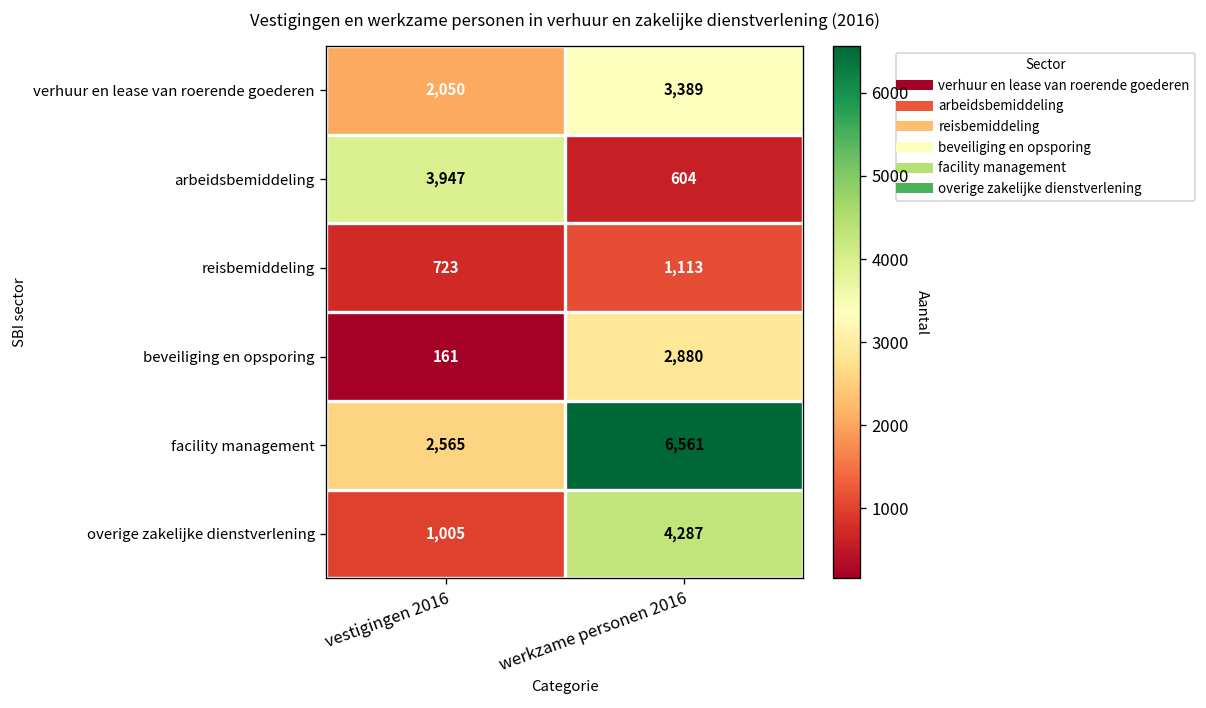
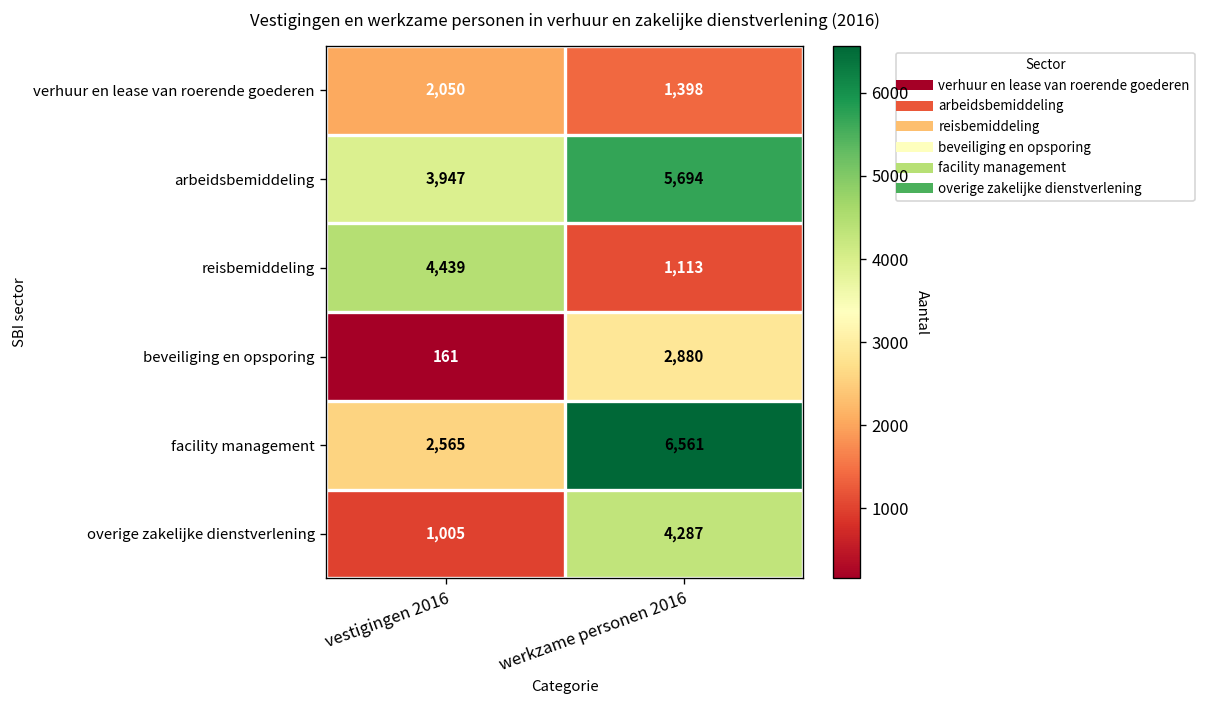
  {
    "verhuur en lease van roerende goederen": {
      "vestigingen 2016": "2,050",
-     "werkzame personen 2016": "3,389"
+     "werkzame personen 2016": "1,398"
    },
    "arbeidsbemiddeling": {
      "vestigingen 2016": "3,947",
-     "werkzame personen 2016": "604"
+     "werkzame personen 2016": "5,694"
    },
    "reisbemiddeling": {
-     "vestigingen 2016": "723",
+     "vestigingen 2016": "4,439",
      "werkzame personen 2016": "1,113"
    },
    "beveiliging en opsporing": {
      "vestigingen 2016": "161",
      "werkzame personen 2016": "2,880"
    },
    "facility management": {
      "vestigingen 2016": "2,565",
      "werkzame personen 2016": "6,561"
    },
    "overige zakelijke dienstverlening": {
      "vestigingen 2016": "1,005",
      "werkzame personen 2016": "4,287"
    }
  }
